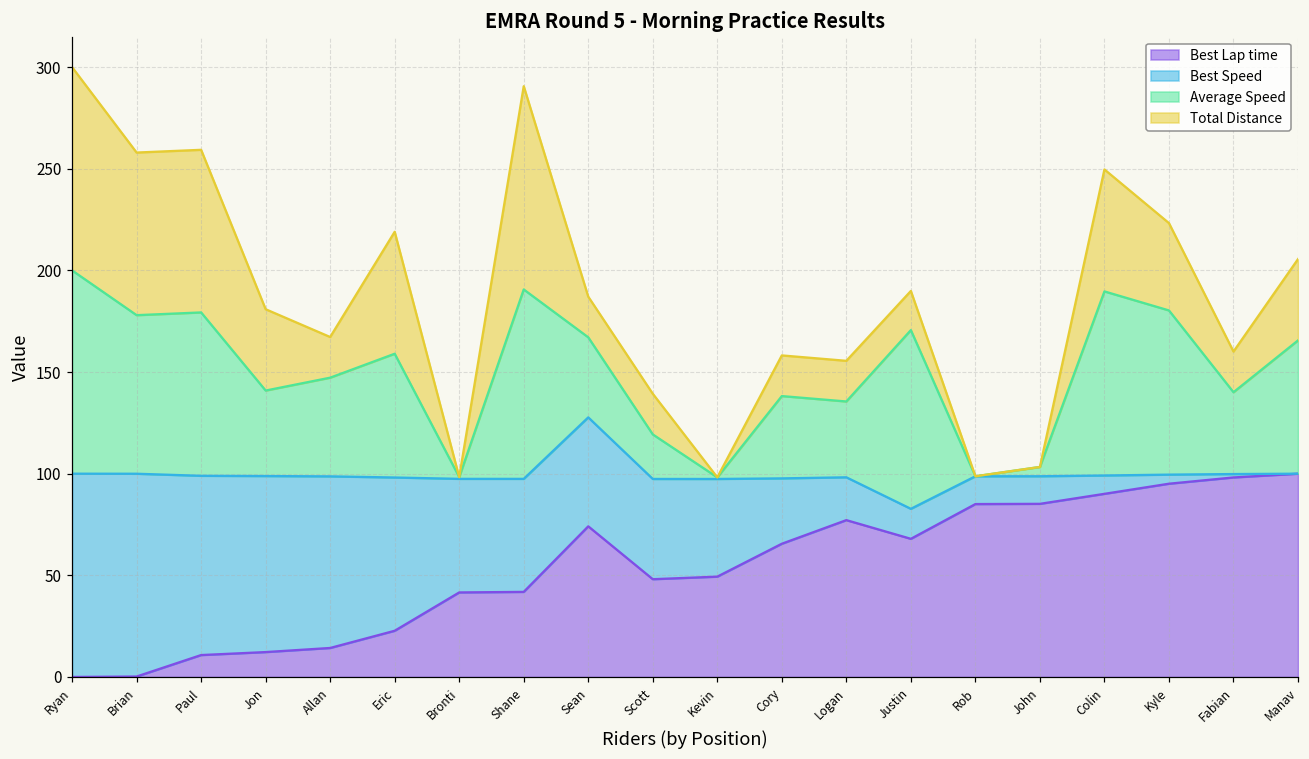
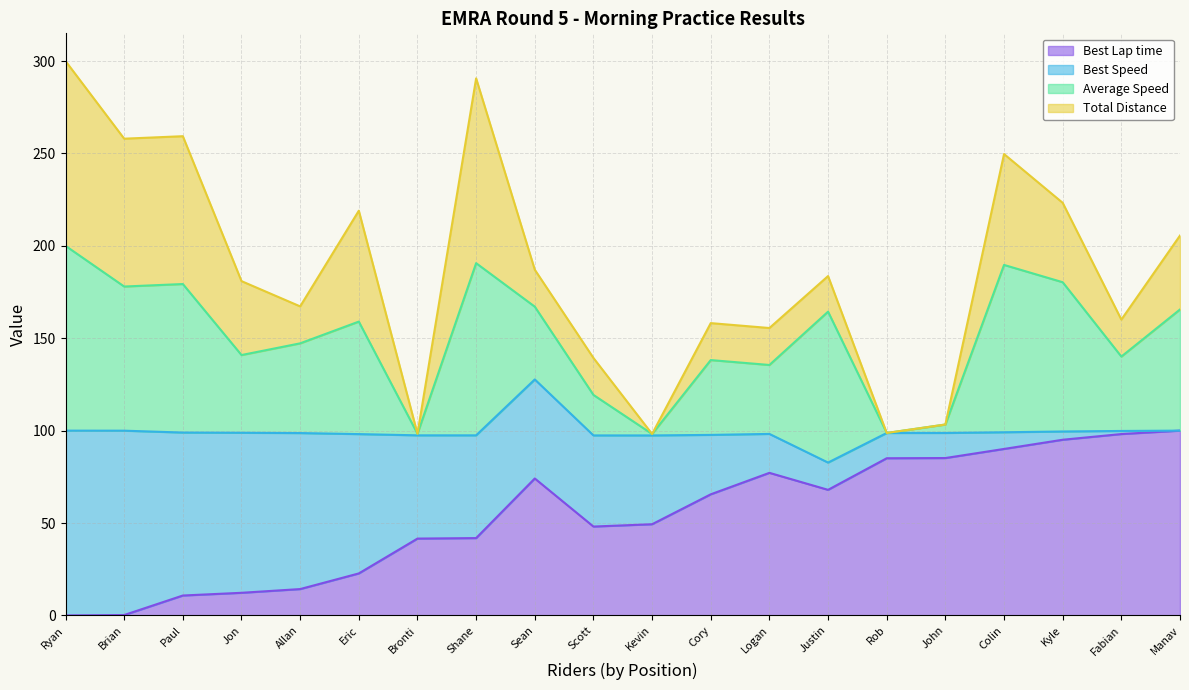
  {
    "Best Lap time": {
      "Ryan": 0,
      "Brian": 0,
      "Paul": 11,
      "Jon": 12,
      "Allan": 14,
      "Eric": 23,
      "Bronti": 42,
      "Shane": 42,
      "Sean": 74,
      "Scott": 48,
      "Kevin": 49,
      "Cory": 66,
      "Logan": 77,
      "Justin": 68,
      "Rob": 85,
      "John": 85,
      "Colin": 90,
      "Kyle": 95,
      "Fabian": 98
    },
    "Best Speed": {
      "Ryan": 100,
      "Brian": 100,
      "Paul": 88,
      "Jon": 87,
      "Allan": 84,
      "Eric": 75,
      "Shane": 56,
      "Sean": 54,
      "Scott": 49,
      "Cory": 32,
      "Logan": 21,
      "Justin": 15,
      "John": 14,
      "Colin": 9,
      "Kyle": 4,
      "Fabian": 2
    },
    "Average Speed": {
      "Ryan": 100,
      "Brian": 78,
      "Paul": 80,
      "Jon": 42,
      "Allan": 49,
      "Eric": 61,
      "Shane": 93,
      "Sean": 39,
      "Scott": 22,
      "Cory": 40,
      "Logan": 37,
-     "Justin": 88,
+     "Justin": 82,
      "Colin": 91,
      "Kyle": 81,
      "Fabian": 40,
      "Manav": 66
    },
    "Total Distance": {
      "Ryan": 100,
      "Brian": 80,
      "Paul": 80,
      "Jon": 40,
      "Allan": 20,
      "Eric": 60,
      "Shane": 100,
      "Sean": 20,
      "Scott": 20,
      "Cory": 20,
      "Logan": 20,
      "Justin": 19,
      "Colin": 60,
      "Kyle": 43,
      "Fabian": 20,
      "Manav": 40
    }
  }
